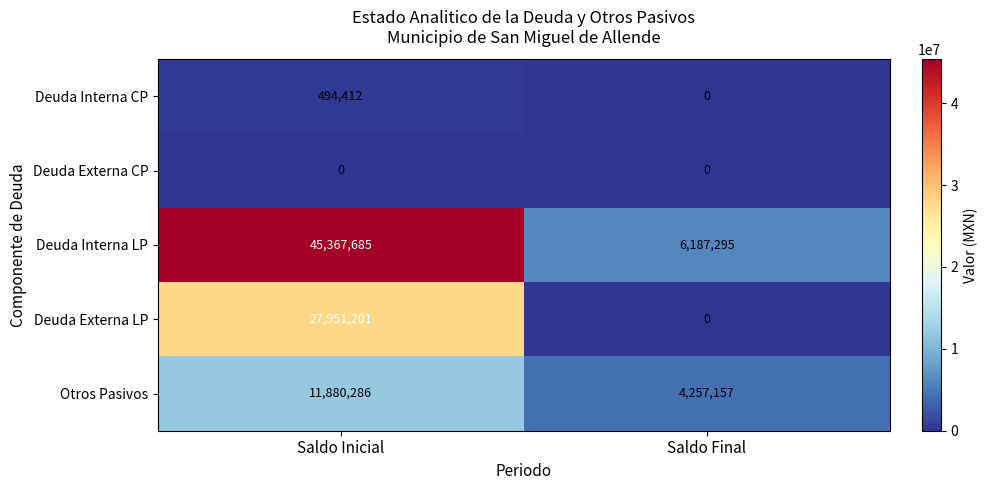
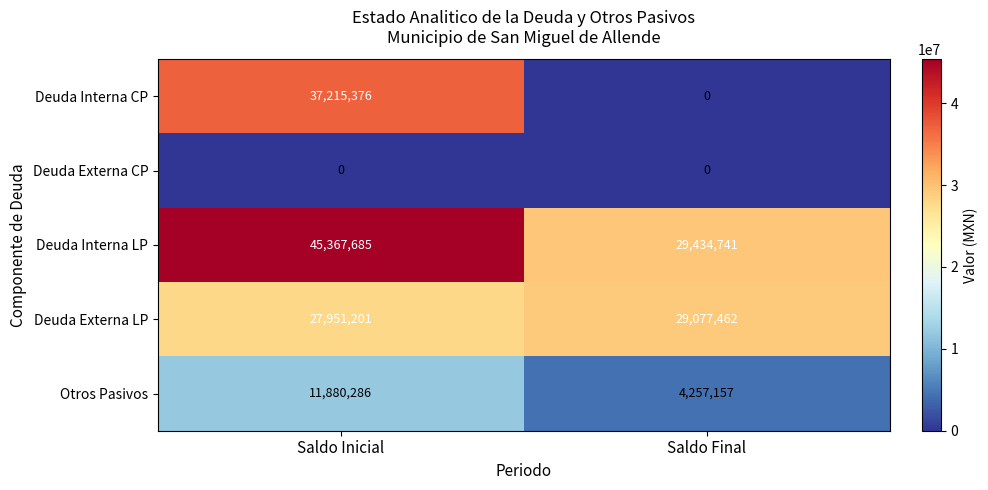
  {
    "Deuda Interna CP": {
-     "Saldo Inicial": "494,412",
+     "Saldo Inicial": "37,215,376",
      "Saldo Final": "0"
    },
    "Deuda Externa CP": {
      "Saldo Inicial": "0",
      "Saldo Final": "0"
    },
    "Deuda Interna LP": {
      "Saldo Inicial": "45,367,685",
-     "Saldo Final": "6,187,295"
+     "Saldo Final": "29,434,741"
    },
    "Deuda Externa LP": {
      "Saldo Inicial": "27,951,201",
-     "Saldo Final": "0"
+     "Saldo Final": "29,077,462"
    },
    "Otros Pasivos": {
      "Saldo Inicial": "11,880,286",
      "Saldo Final": "4,257,157"
    }
  }
